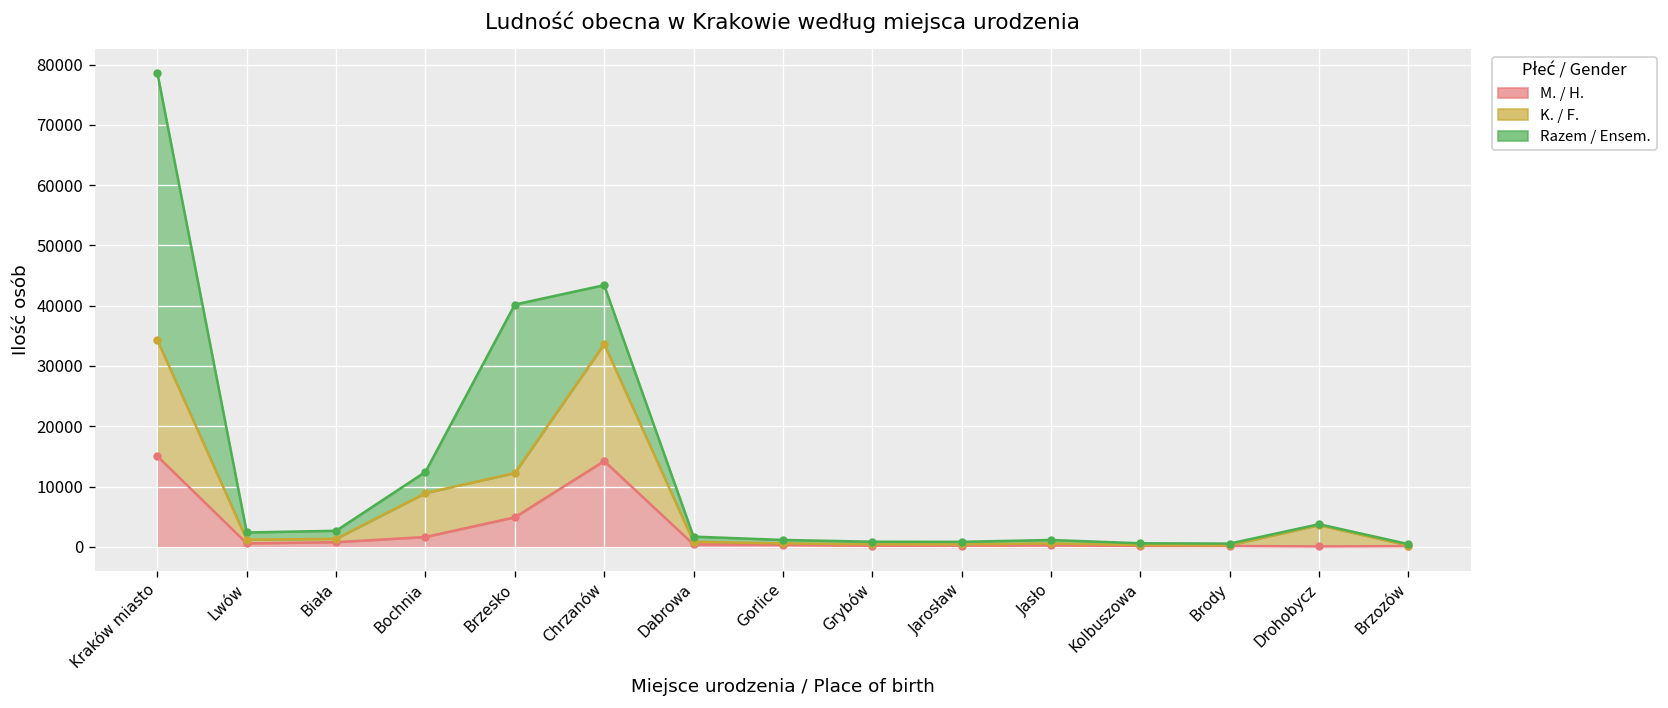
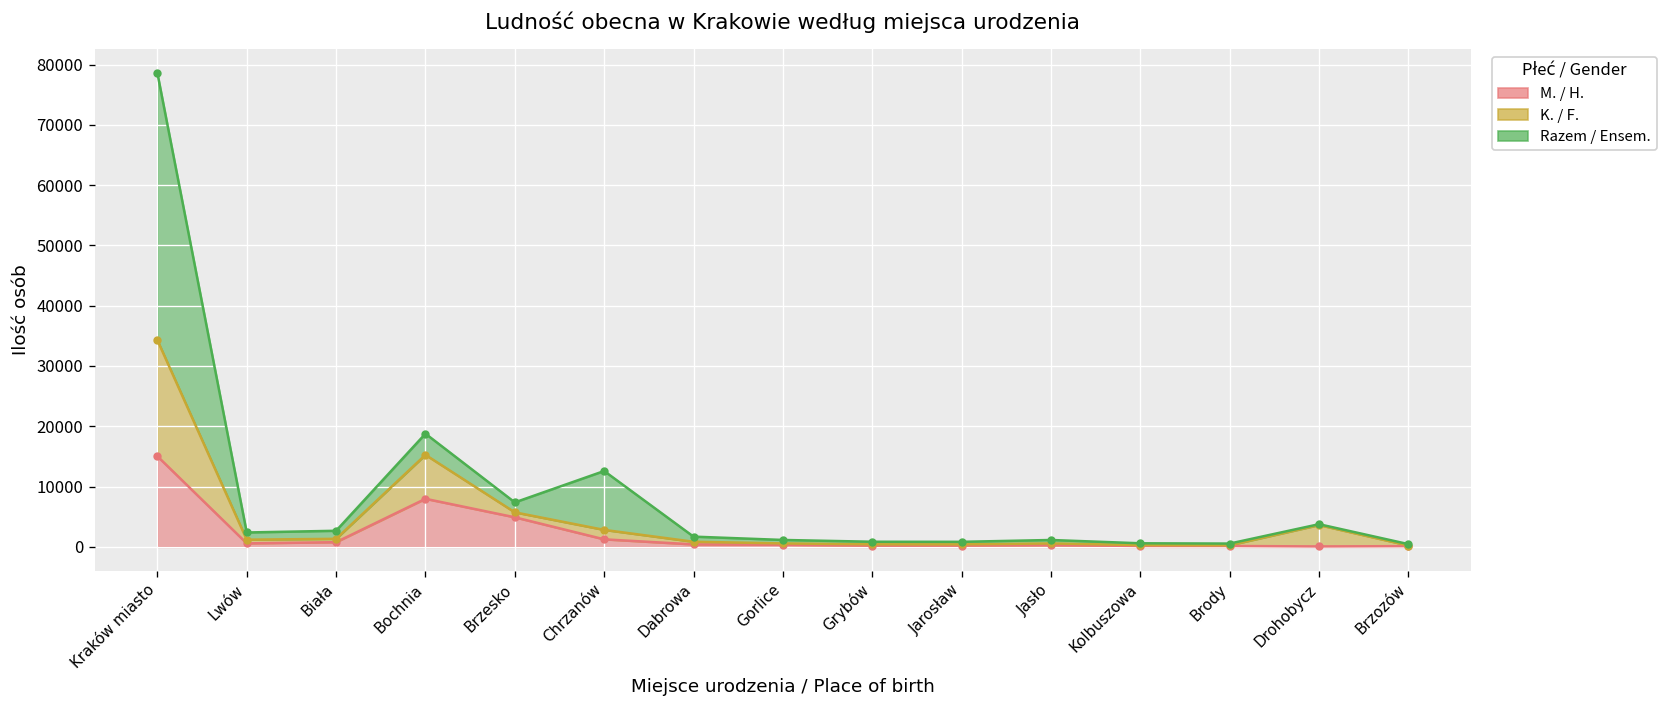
  {
    "M. / H.": {
      "Kraków miasto": 15000,
      "Lwów": 1000,
      "Biała": 1000,
-     "Bochnia": 2000,
+     "Bochnia": 8000,
      "Brzesko": 5000,
-     "Chrzanów": 14000,
+     "Chrzanów": 1000,
      "Drohobycz": 0
    },
    "K. / F.": {
      "Kraków miasto": 19000,
      "Lwów": 1000,
      "Biała": 1000,
      "Bochnia": 7000,
-     "Brzesko": 7000,
-     "Chrzanów": 19000
+     "Brzesko": 1000,
+     "Chrzanów": 2000
    },
    "Razem / Ensem.": {
      "Kraków miasto": 44000,
      "Lwów": 1000,
      "Biała": 1000,
      "Bochnia": 4000,
-     "Brzesko": 28000,
+     "Brzesko": 2000,
      "Chrzanów": 10000,
      "Dabrowa": 1000,
      "Gorlice": 1000,
      "Jasło": 1000
    }
  }
